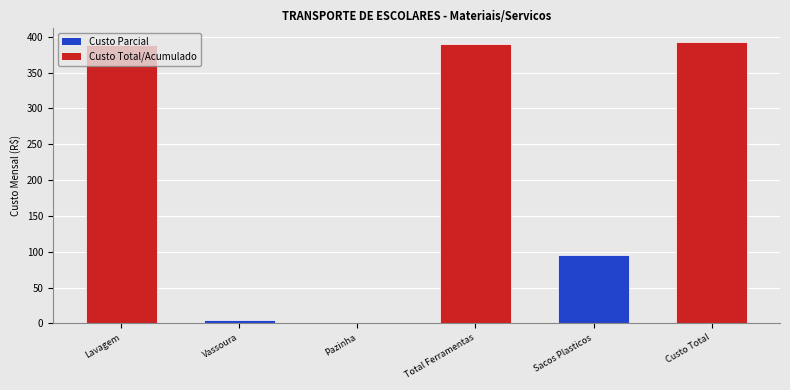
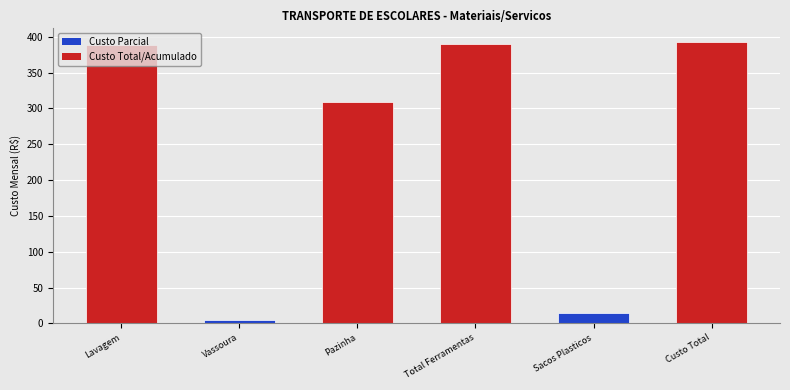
  {
    "Vassoura": 0,
-   "Pazinha": 0,
+   "Pazinha": 310,
    "Total Ferramentas": 390,
-   "Sacos Plasticos": 100,
+   "Sacos Plasticos": 10,
    "Custo Total": 390
  }
